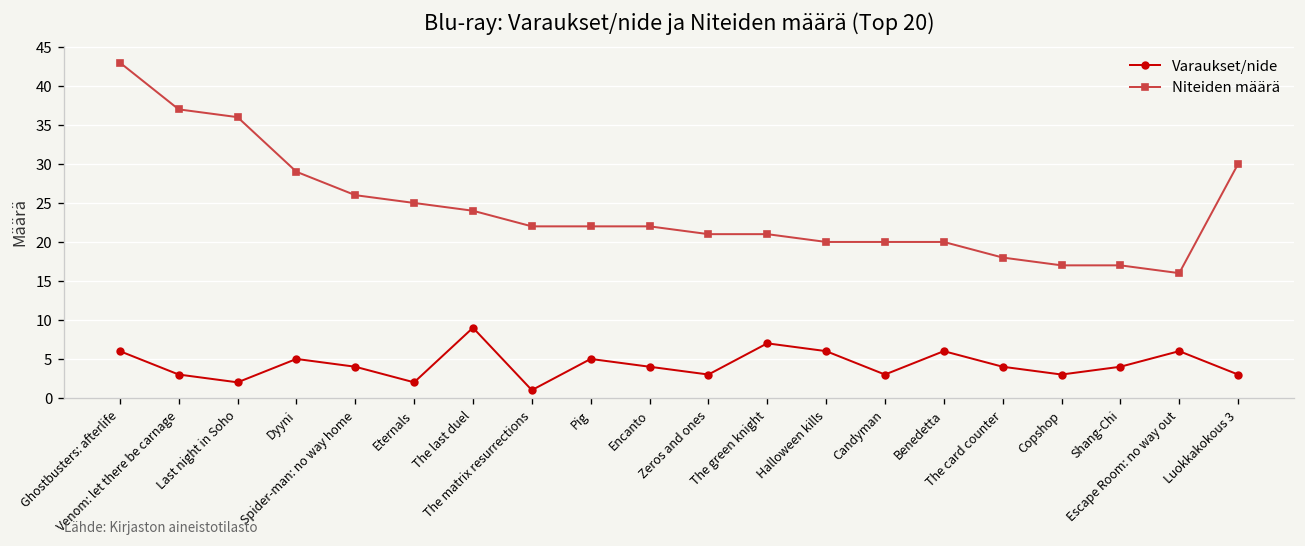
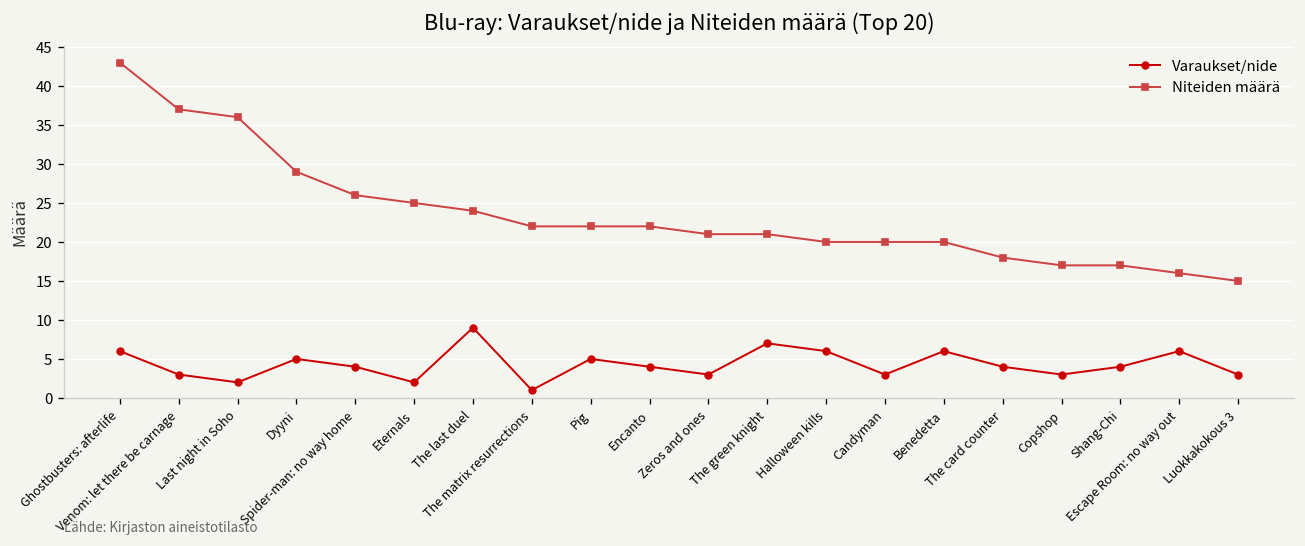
  {
    "Varaukset/nide": {
      "Ghostbusters: afterlife": 6,
      "Venom: let there be carnage": 3,
      "Last night in Soho": 2,
      "Dyyni": 5,
      "Spider-man: no way home": 4,
      "Eternals": 2,
      "The last duel": 9,
      "The matrix resurrections": 1,
      "Pig": 5,
      "Encanto": 4,
      "Zeros and ones": 3,
      "The green knight": 7,
      "Halloween kills": 6,
      "Candyman": 3,
      "Benedetta": 6,
      "The card counter": 4,
      "Copshop": 3,
      "Shang-Chi": 4,
      "Escape Room: no way out": 6,
      "Luokkakokous 3": 3
    },
    "Niteiden määrä": {
      "Ghostbusters: afterlife": 43,
      "Venom: let there be carnage": 37,
      "Last night in Soho": 36,
      "Dyyni": 29,
      "Spider-man: no way home": 26,
      "Eternals": 25,
      "The last duel": 24,
      "The matrix resurrections": 22,
      "Pig": 22,
      "Encanto": 22,
      "Zeros and ones": 21,
      "The green knight": 21,
      "Halloween kills": 20,
      "Candyman": 20,
      "Benedetta": 20,
      "The card counter": 18,
      "Copshop": 17,
      "Shang-Chi": 17,
      "Escape Room: no way out": 16,
-     "Luokkakokous 3": 30
+     "Luokkakokous 3": 15
    }
  }
